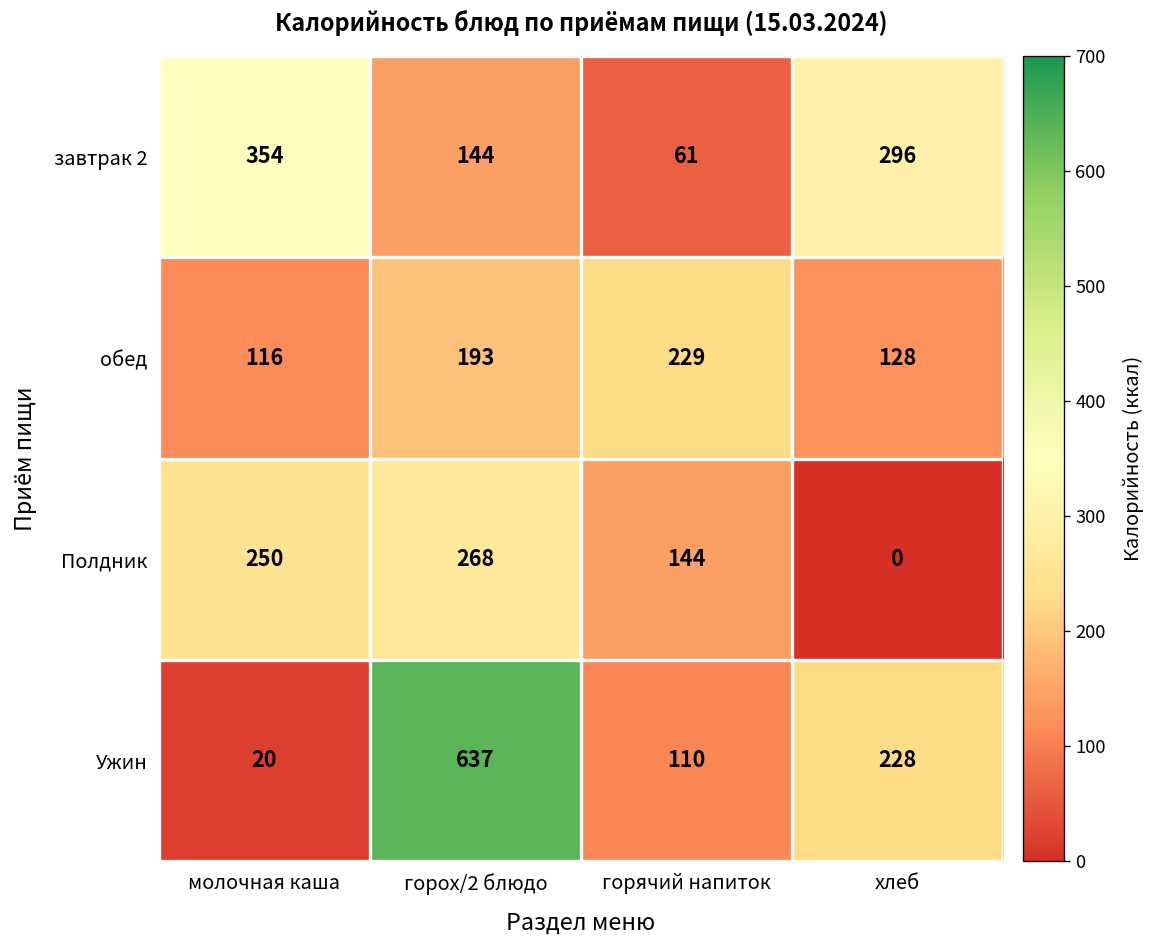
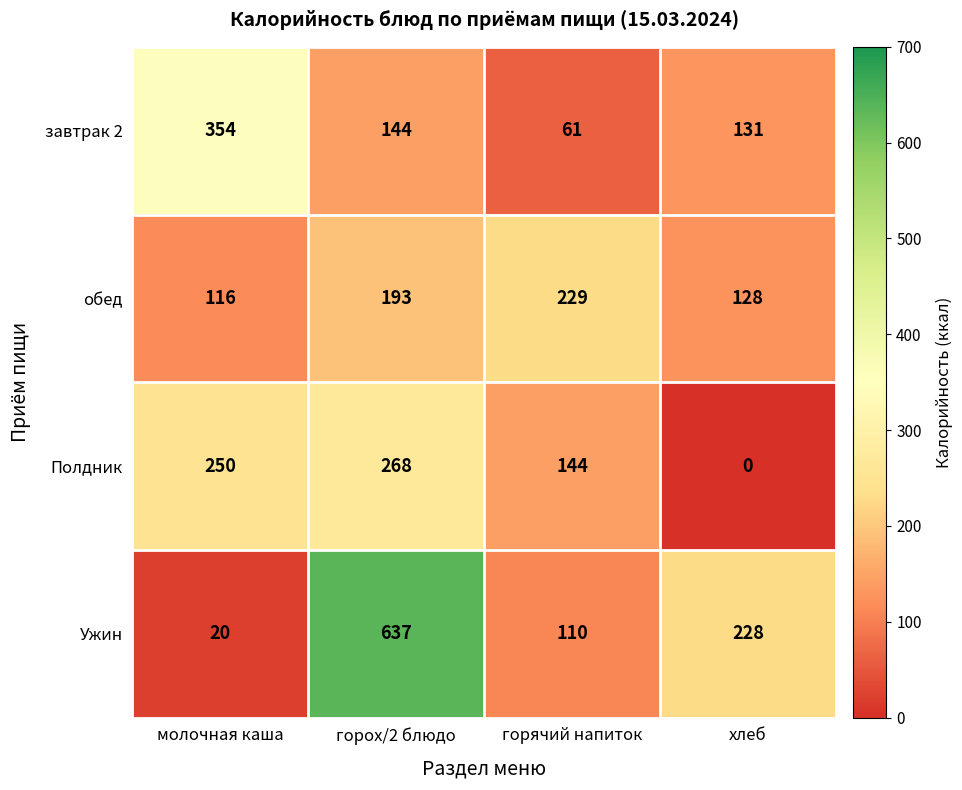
  {
    "завтрак 2": {
      "молочная каша": 354,
      "горох/2 блюдо": 144,
      "горячий напиток": 61,
-     "хлеб": 296
+     "хлеб": 131
    },
    "обед": {
      "молочная каша": 116,
      "горох/2 блюдо": 193,
      "горячий напиток": 229,
      "хлеб": 128
    },
    "Полдник": {
      "молочная каша": 250,
      "горох/2 блюдо": 268,
      "горячий напиток": 144,
      "хлеб": 0
    },
    "Ужин": {
      "молочная каша": 20,
      "горох/2 блюдо": 637,
      "горячий напиток": 110,
      "хлеб": 228
    }
  }
